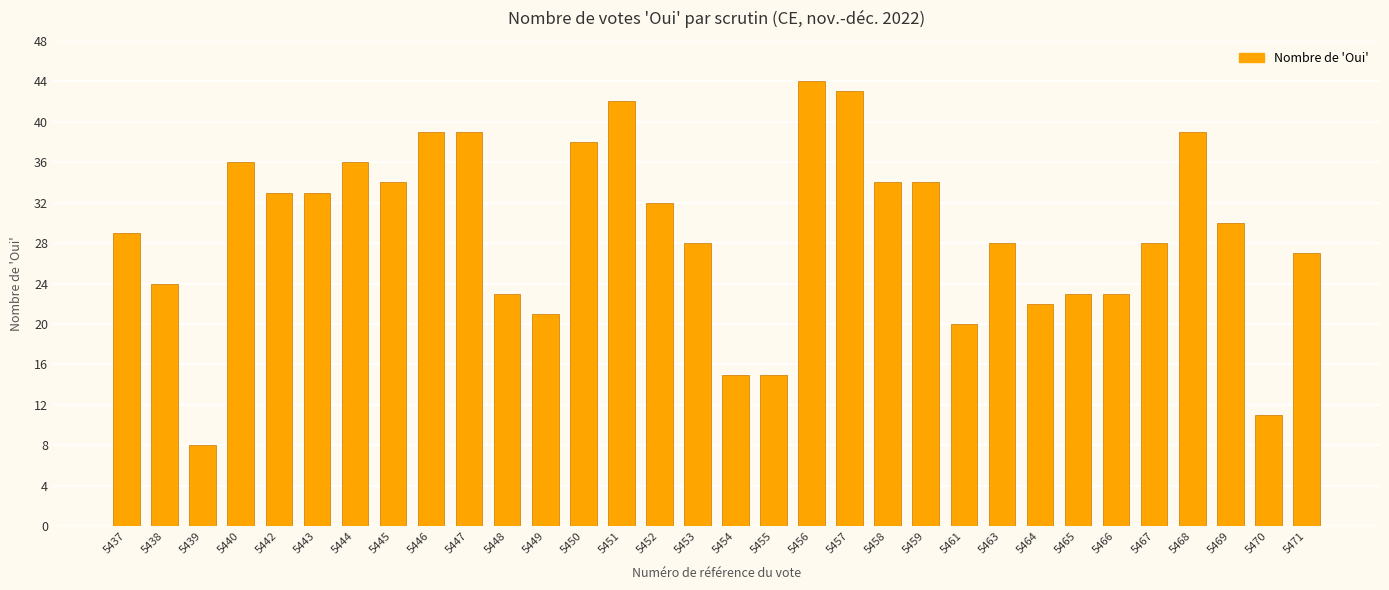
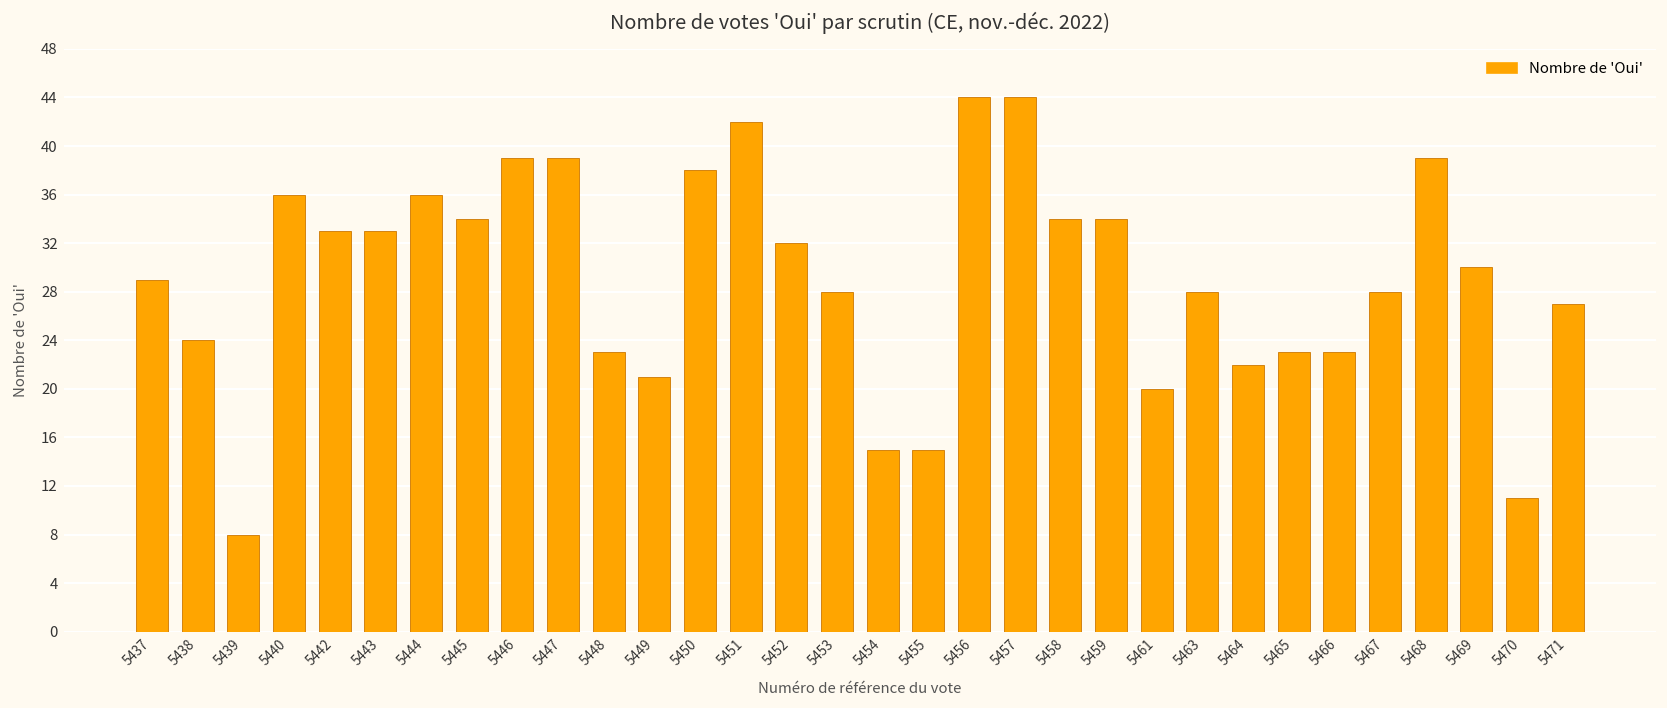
  {
    "5437": 29,
    "5438": 24,
    "5439": 8,
    "5440": 36,
    "5442": 33,
    "5443": 33,
    "5444": 36,
    "5445": 34,
    "5446": 39,
    "5447": 39,
    "5448": 23,
    "5449": 21,
    "5450": 38,
    "5451": 42,
    "5452": 32,
    "5453": 28,
    "5454": 15,
    "5455": 15,
    "5456": 44,
-   "5457": 43,
+   "5457": 44,
    "5458": 34,
    "5459": 34,
    "5461": 20,
    "5463": 28,
    "5464": 22,
    "5465": 23,
    "5466": 23,
    "5467": 28,
    "5468": 39,
    "5469": 30,
    "5470": 11,
    "5471": 27
  }
